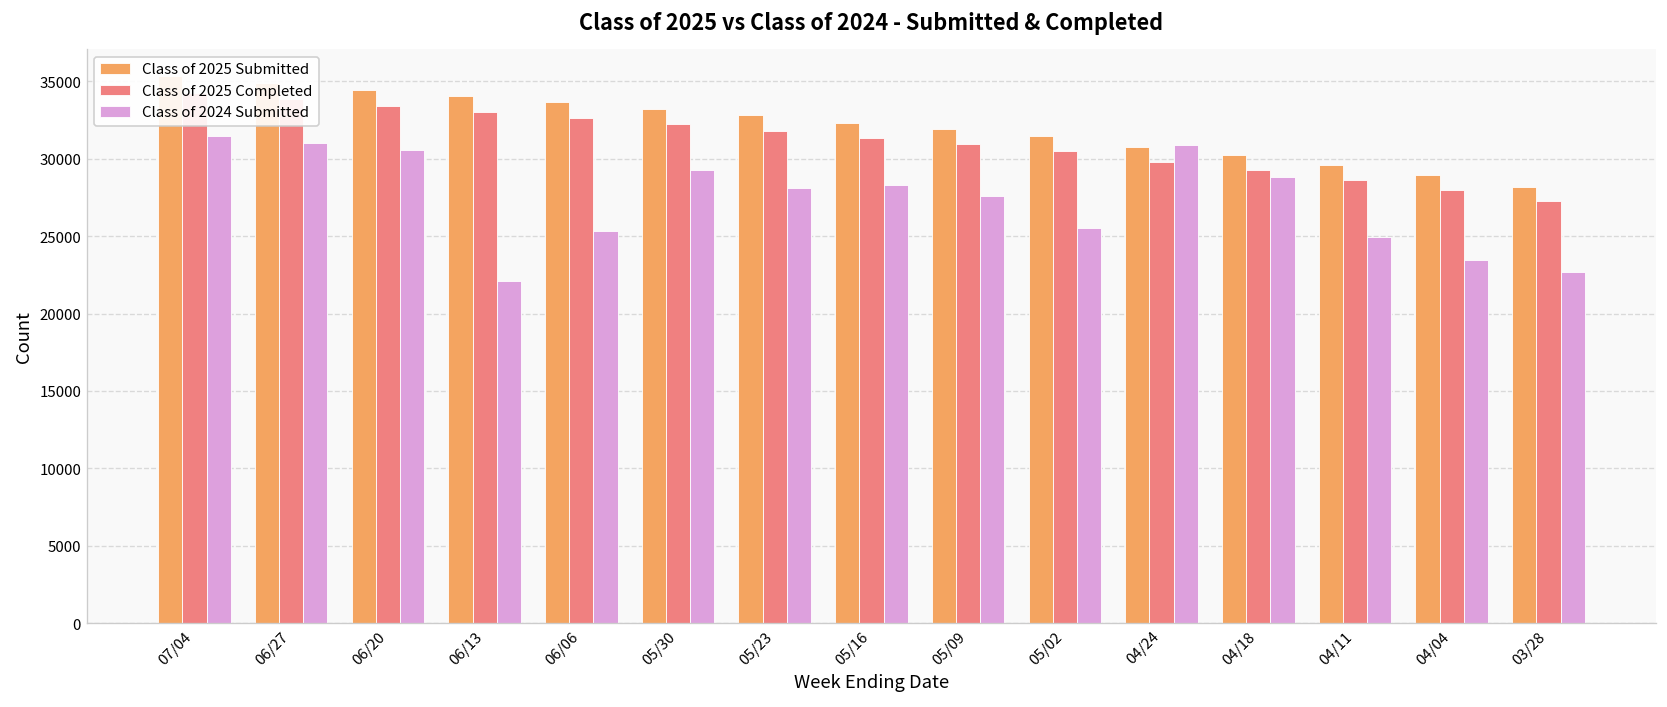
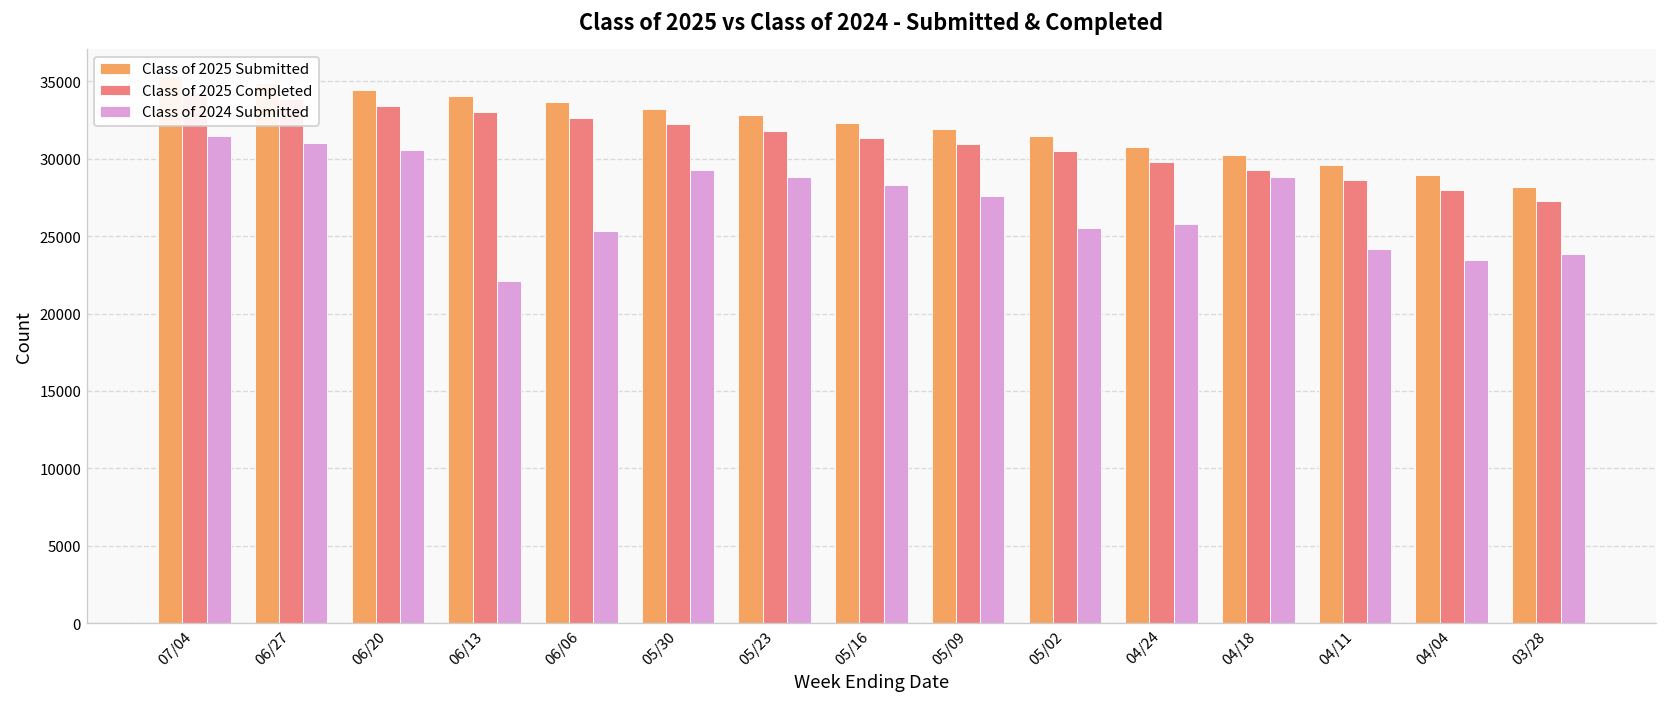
  {
    "Class of 2024 Submitted": {
      "07/04": 31500,
      "06/27": 31000,
      "06/20": 30600,
      "06/13": 22100,
      "06/06": 25300,
      "05/30": 29300,
-     "05/23": 28100,
+     "05/23": 28900,
      "05/16": 28300,
      "05/09": 27600,
      "05/02": 25500,
-     "04/24": 30900,
+     "04/24": 25800,
      "04/18": 28800,
-     "04/11": 24900,
+     "04/11": 24100,
      "04/04": 23500,
-     "03/28": 22700
+     "03/28": 23800
    }
  }
